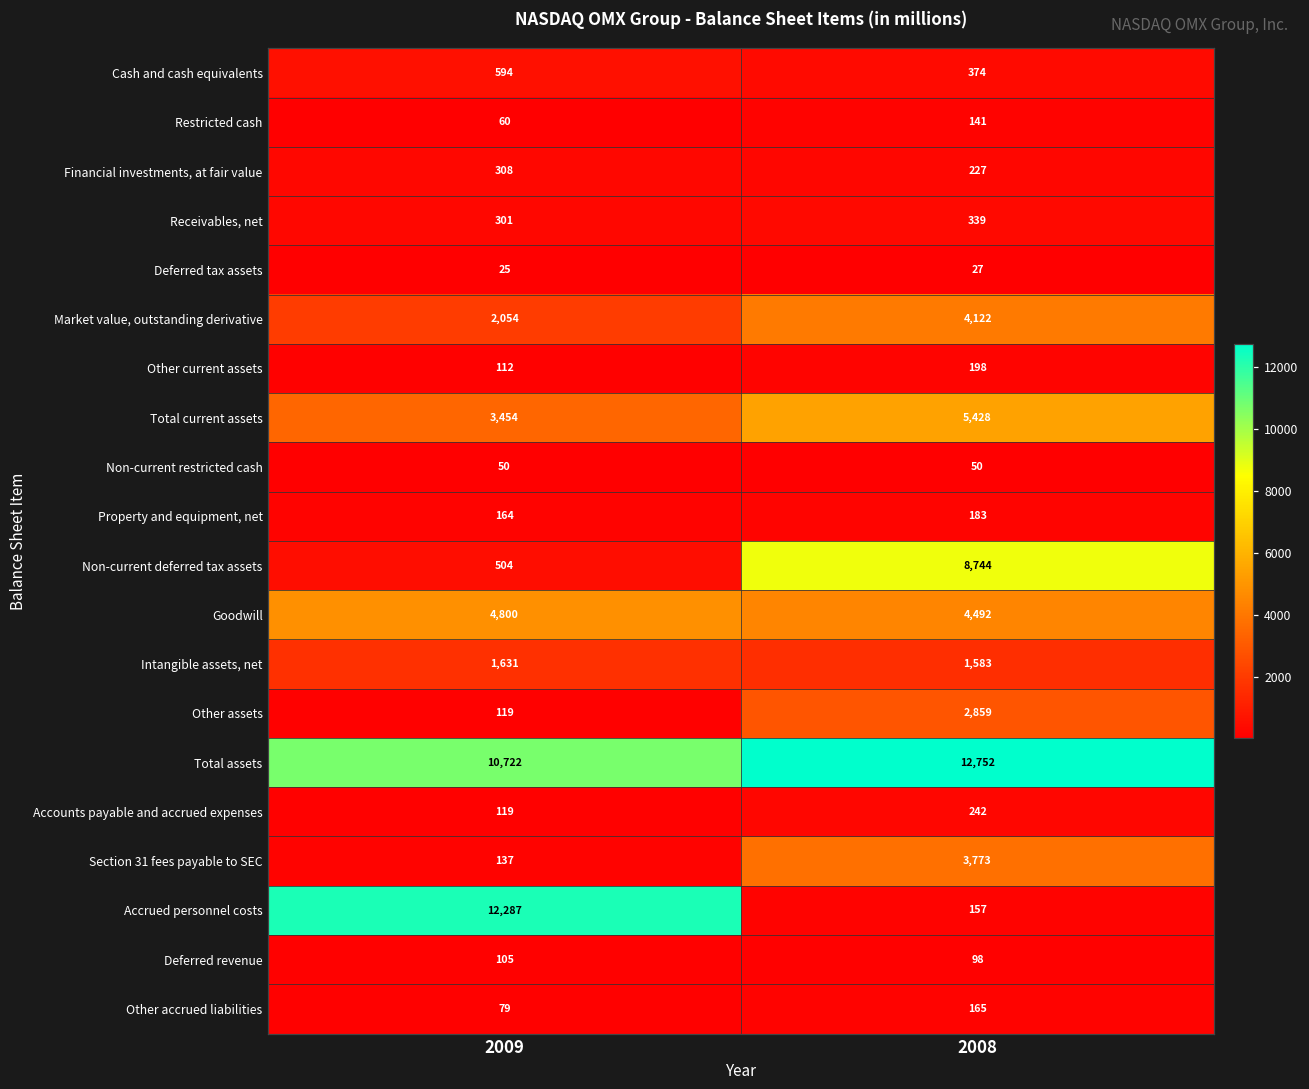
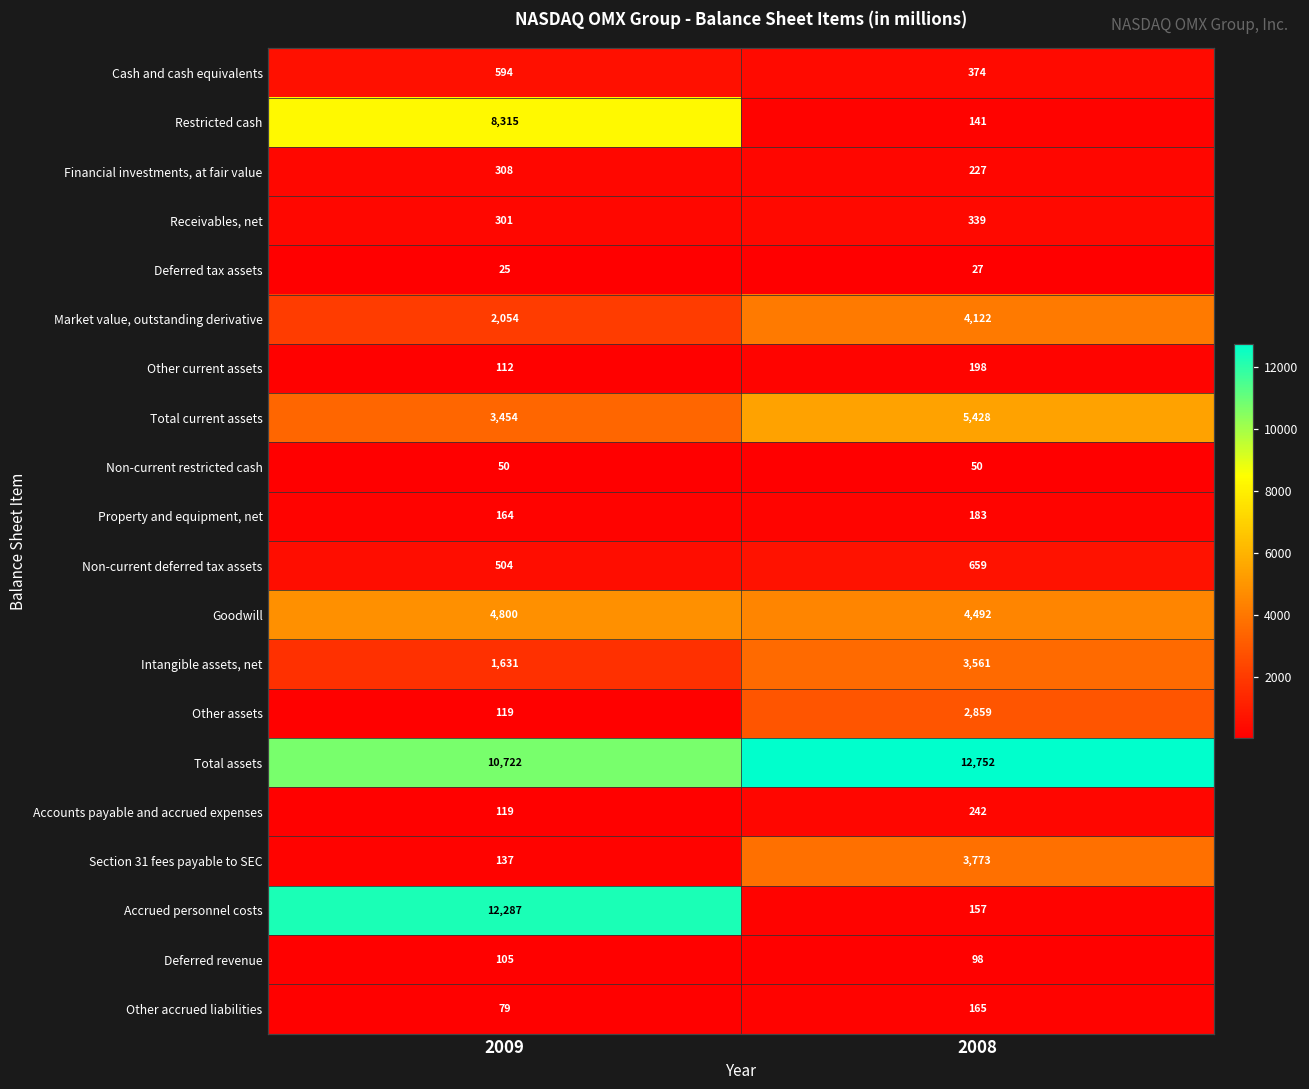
  {
    "Cash and cash equivalents": {
      "2009": "594",
      "2008": "374"
    },
    "Restricted cash": {
-     "2009": "60",
+     "2009": "8,315",
      "2008": "141"
    },
    "Financial investments, at fair value": {
      "2009": "308",
      "2008": "227"
    },
    "Receivables, net": {
      "2009": "301",
      "2008": "339"
    },
    "Deferred tax assets": {
      "2009": "25",
      "2008": "27"
    },
    "Market value, outstanding derivative": {
      "2009": "2,054",
      "2008": "4,122"
    },
    "Other current assets": {
      "2009": "112",
      "2008": "198"
    },
    "Total current assets": {
      "2009": "3,454",
      "2008": "5,428"
    },
    "Non-current restricted cash": {
      "2009": "50",
      "2008": "50"
    },
    "Property and equipment, net": {
      "2009": "164",
      "2008": "183"
    },
    "Non-current deferred tax assets": {
      "2009": "504",
-     "2008": "8,744"
+     "2008": "659"
    },
    "Goodwill": {
      "2009": "4,800",
      "2008": "4,492"
    },
    "Intangible assets, net": {
      "2009": "1,631",
-     "2008": "1,583"
+     "2008": "3,561"
    },
    "Other assets": {
      "2009": "119",
      "2008": "2,859"
    },
    "Total assets": {
      "2009": "10,722",
      "2008": "12,752"
    },
    "Accounts payable and accrued expenses": {
      "2009": "119",
      "2008": "242"
    },
    "Section 31 fees payable to SEC": {
      "2009": "137",
      "2008": "3,773"
    },
    "Accrued personnel costs": {
      "2009": "12,287",
      "2008": "157"
    },
    "Deferred revenue": {
      "2009": "105",
      "2008": "98"
    },
    "Other accrued liabilities": {
      "2009": "79",
      "2008": "165"
    }
  }
